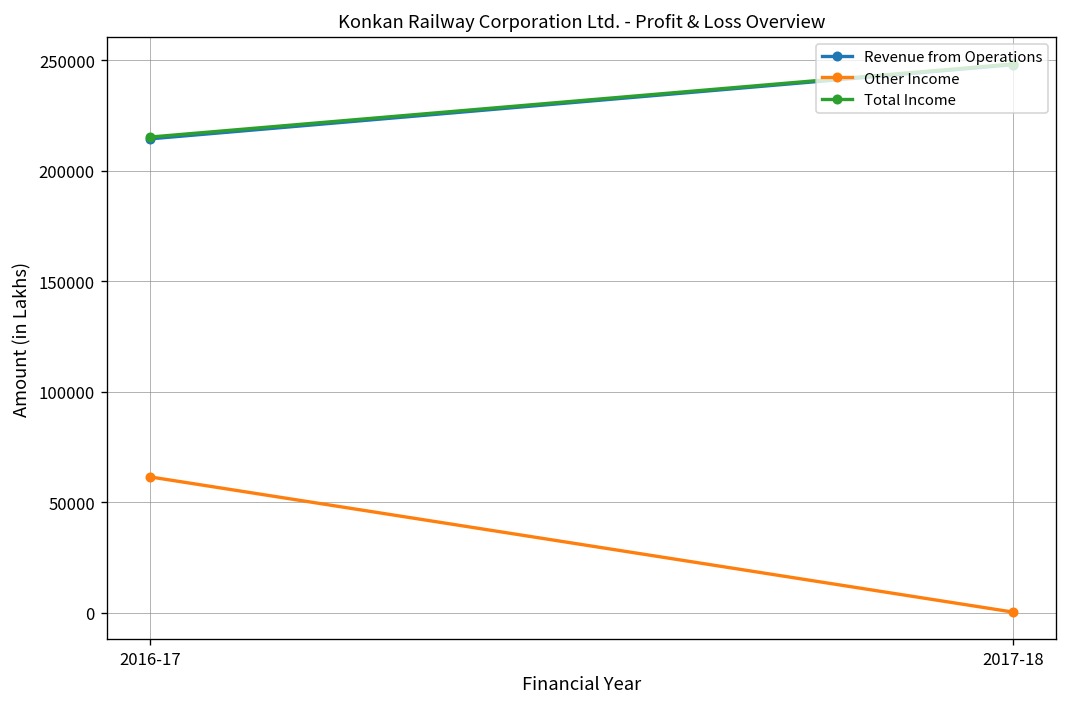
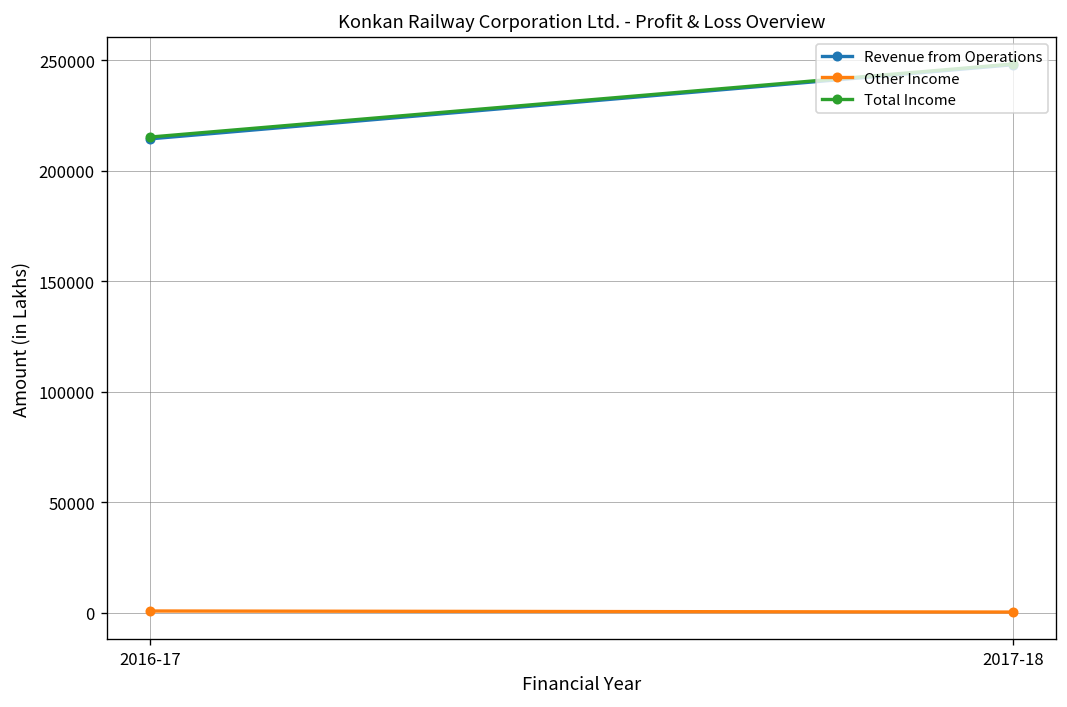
  {
    "Other Income": {
-     "2016-17": 62000,
+     "2016-17": 1000,
      "2017-18": 0
    }
  }
